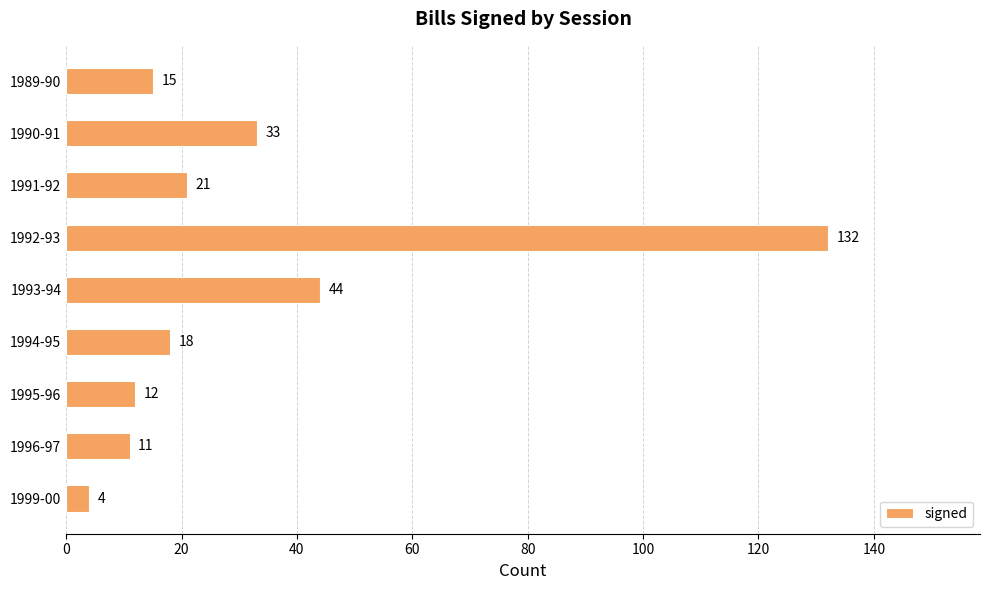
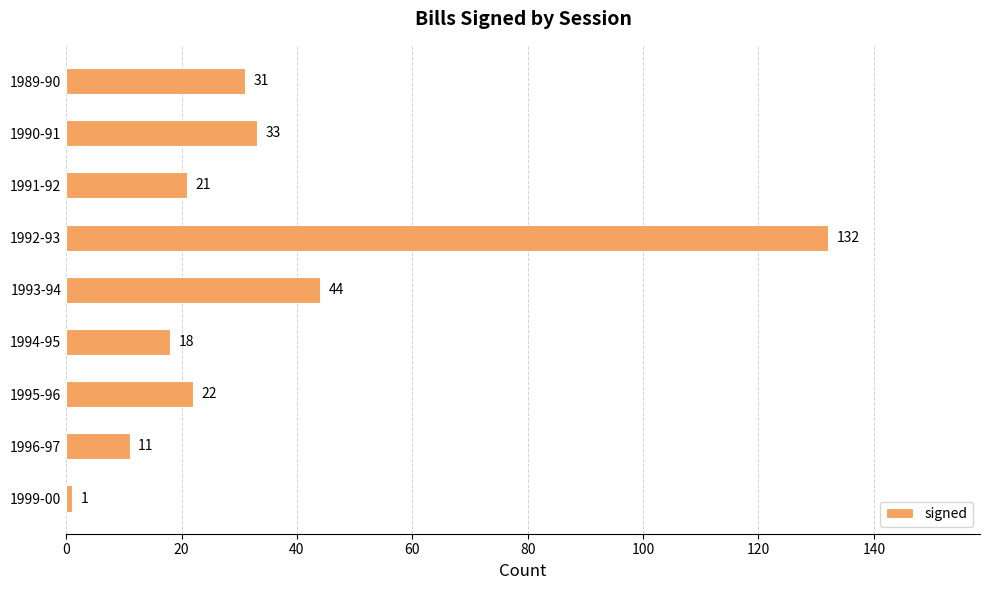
  {
-   "1989-90": 15,
+   "1989-90": 31,
    "1990-91": 33,
    "1991-92": 21,
    "1992-93": 132,
    "1993-94": 44,
    "1994-95": 18,
-   "1995-96": 12,
+   "1995-96": 22,
    "1996-97": 11,
-   "1999-00": 4
+   "1999-00": 1
  }
